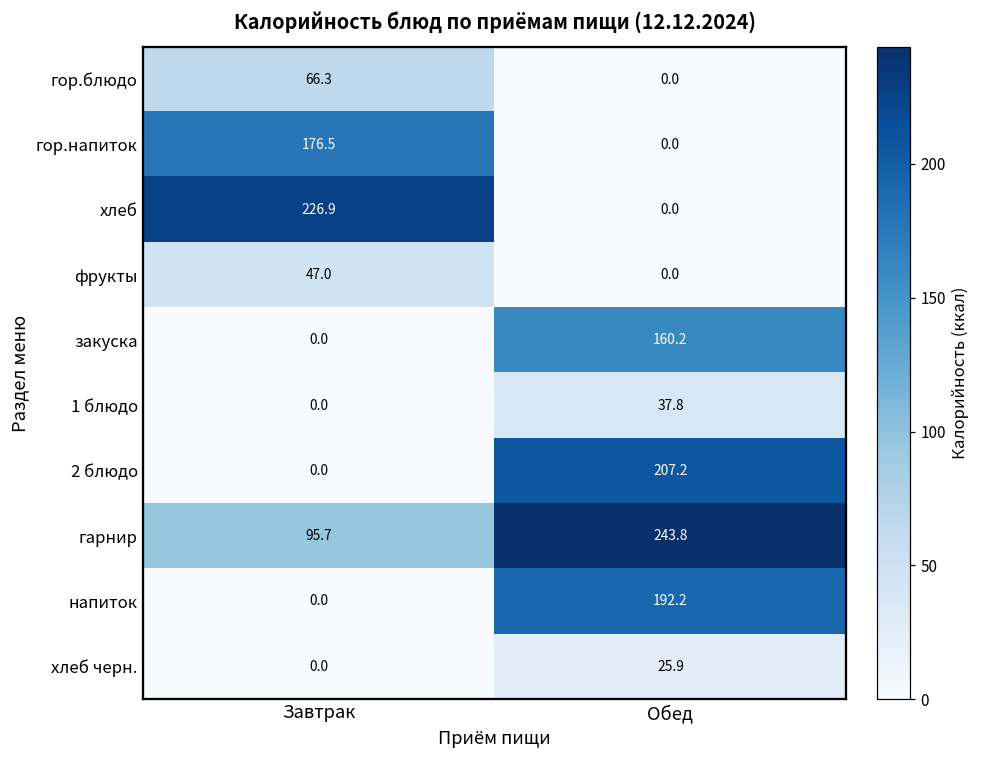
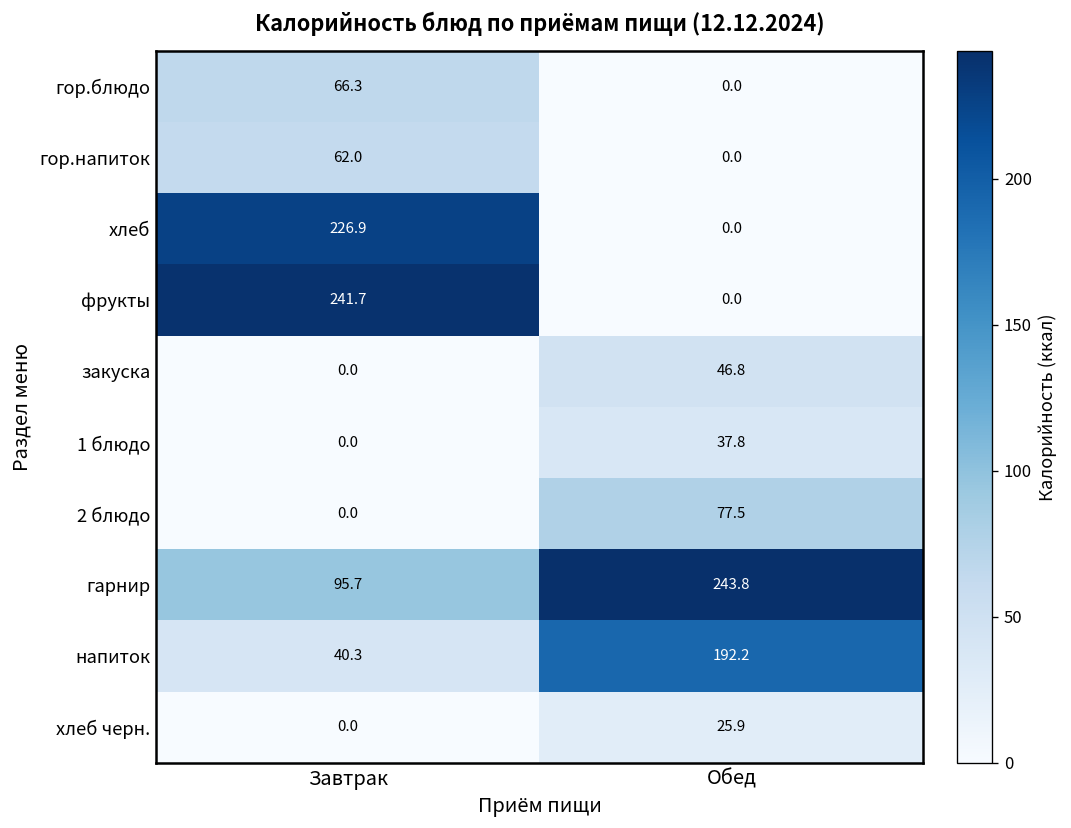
  {
    "гор.блюдо": {
      "Завтрак": 66.3,
      "Обед": 0.0
    },
    "гор.напиток": {
-     "Завтрак": 176.5,
+     "Завтрак": 62.0,
      "Обед": 0.0
    },
    "хлеб": {
      "Завтрак": 226.9,
      "Обед": 0.0
    },
    "фрукты": {
-     "Завтрак": 47.0,
+     "Завтрак": 241.7,
      "Обед": 0.0
    },
    "закуска": {
      "Завтрак": 0.0,
-     "Обед": 160.2
+     "Обед": 46.8
    },
    "1 блюдо": {
      "Завтрак": 0.0,
      "Обед": 37.8
    },
    "2 блюдо": {
      "Завтрак": 0.0,
-     "Обед": 207.2
+     "Обед": 77.5
    },
    "гарнир": {
      "Завтрак": 95.7,
      "Обед": 243.8
    },
    "напиток": {
-     "Завтрак": 0.0,
+     "Завтрак": 40.3,
      "Обед": 192.2
    },
    "хлеб черн.": {
      "Завтрак": 0.0,
      "Обед": 25.9
    }
  }
